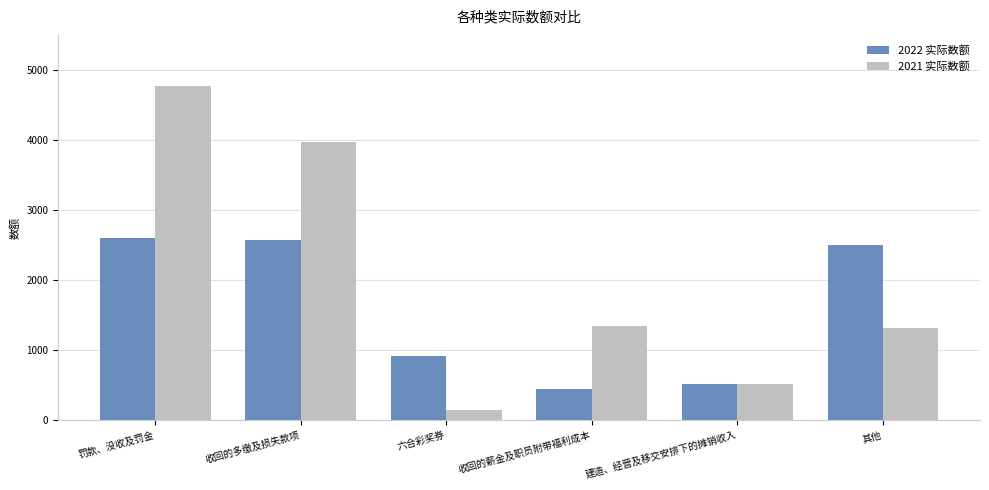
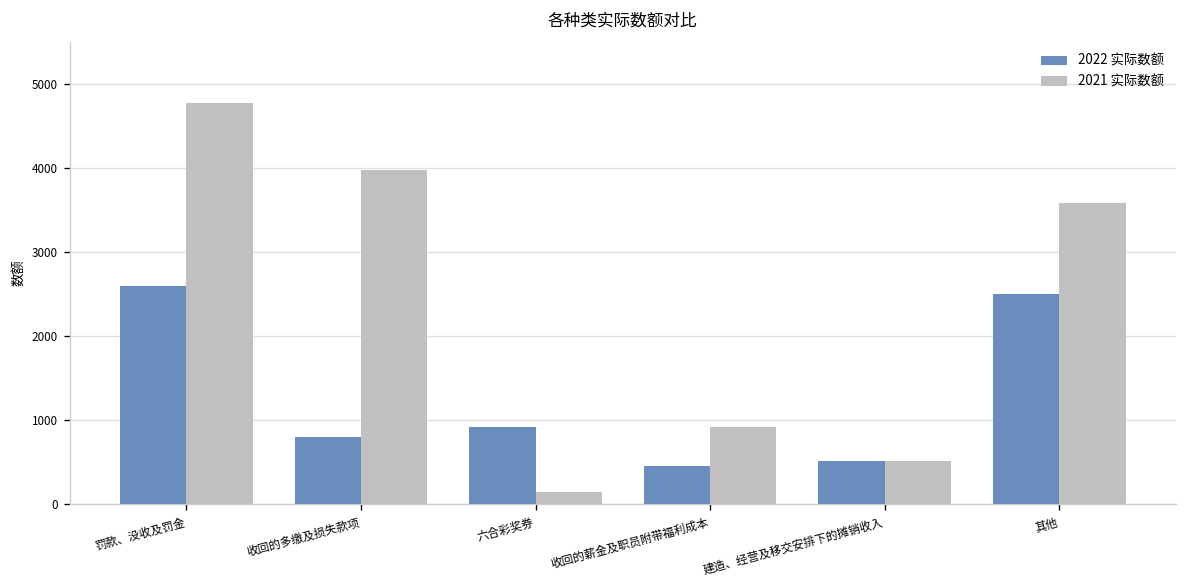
  {
    "2022 实际数额": {
      "罚款、没收及罚金": 2600,
-     "收回的多缴及损失款项": 2600,
+     "收回的多缴及损失款项": 800,
      "六合彩奖券": 900,
      "收回的薪金及职员附带福利成本": 500,
      "建造、经营及移交安排下的摊销收入": 500,
      "其他": 2500
    },
    "2021 实际数额": {
      "罚款、没收及罚金": 4800,
      "收回的多缴及损失款项": 4000,
      "六合彩奖券": 100,
-     "收回的薪金及职员附带福利成本": 1300,
+     "收回的薪金及职员附带福利成本": 900,
      "建造、经营及移交安排下的摊销收入": 500,
-     "其他": 1300
+     "其他": 3600
    }
  }
